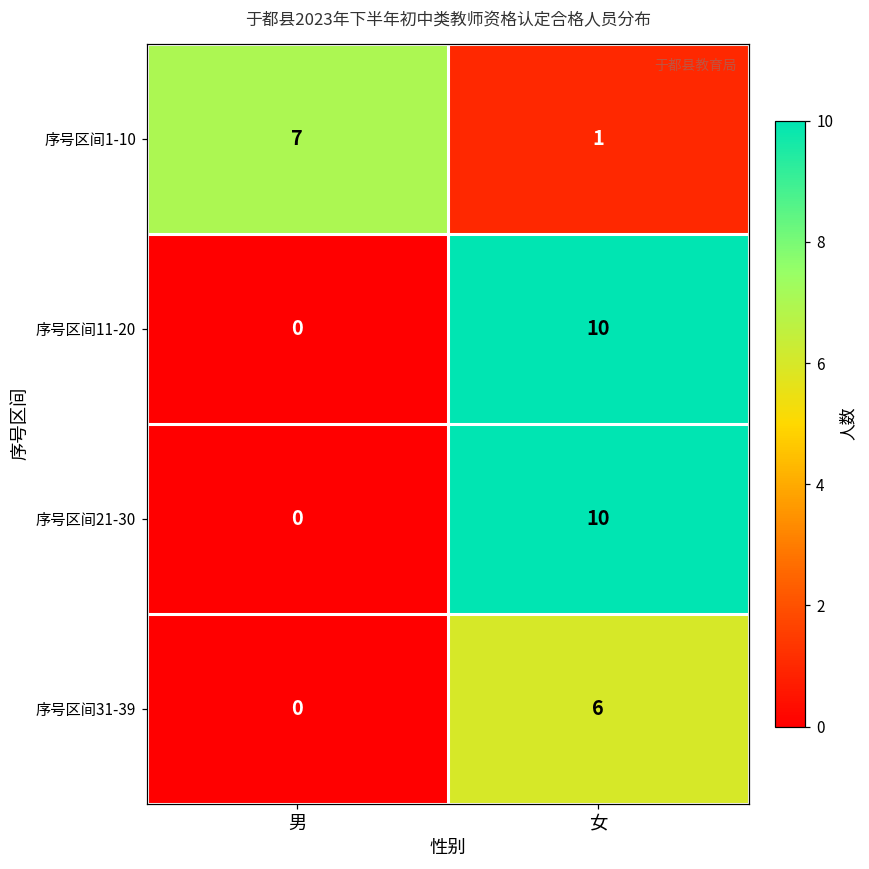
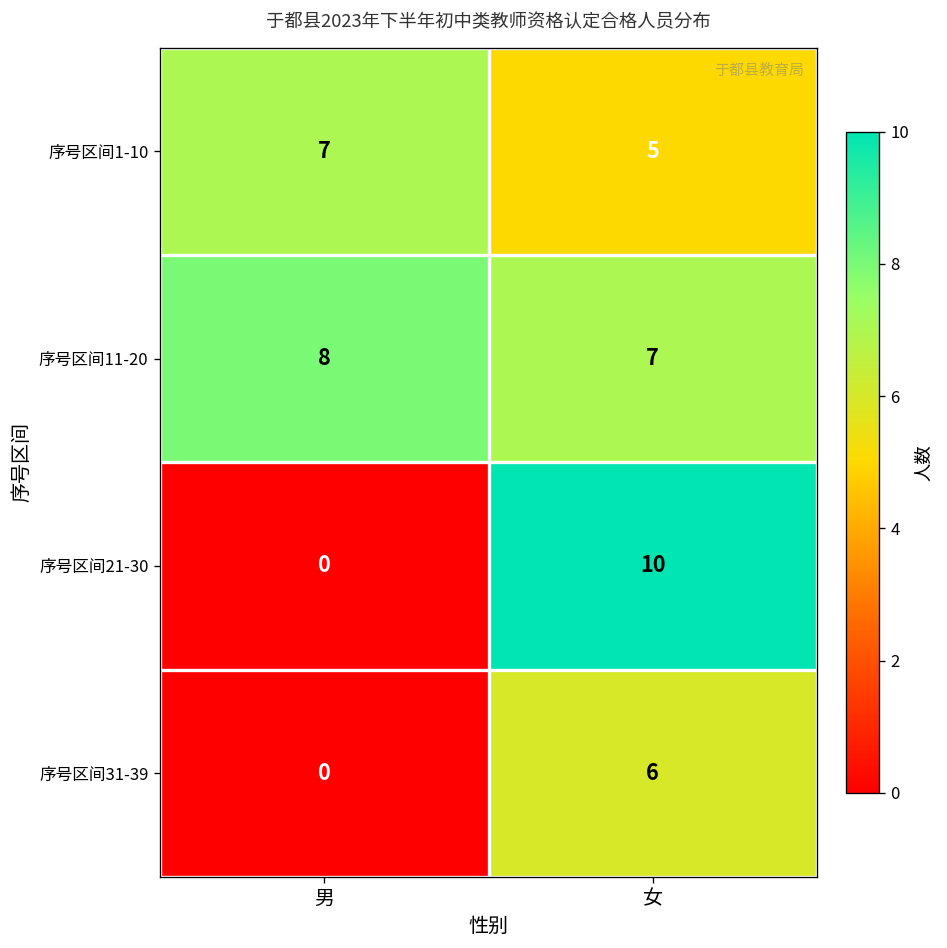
  {
    "序号区间1-10": {
      "男": 7,
-     "女": 1
+     "女": 5
    },
    "序号区间11-20": {
-     "男": 0,
-     "女": 10
+     "男": 8,
+     "女": 7
    },
    "序号区间21-30": {
      "男": 0,
      "女": 10
    },
    "序号区间31-39": {
      "男": 0,
      "女": 6
    }
  }
